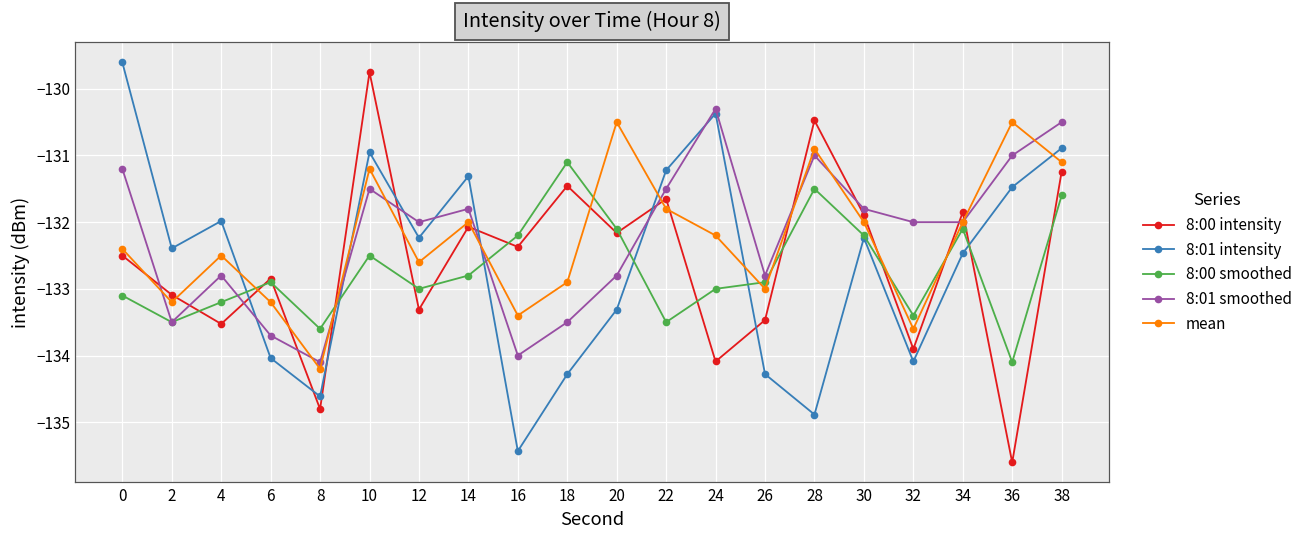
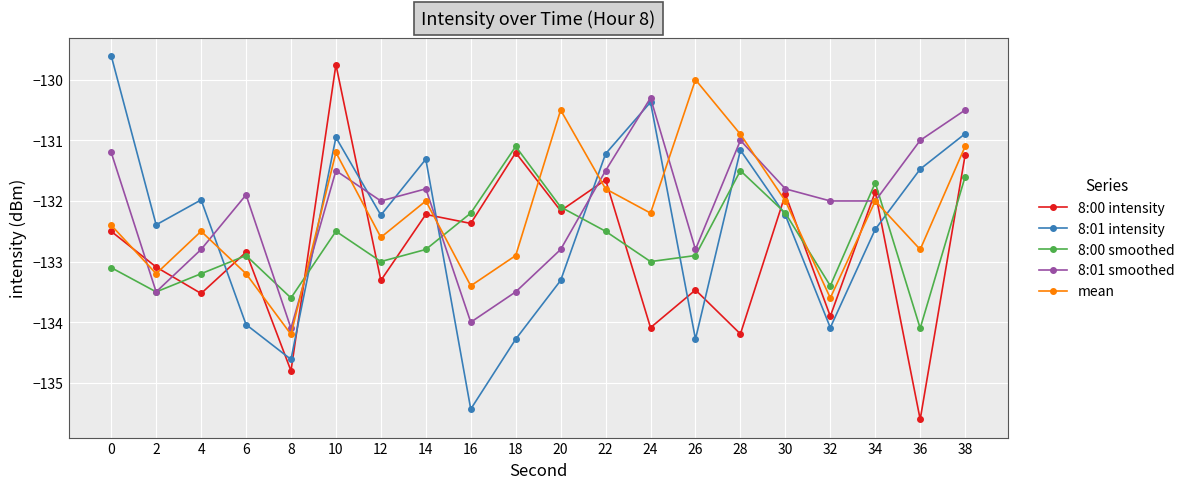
  {
    "8:00 intensity": {
      "0": -132.5,
      "2": -133.1,
      "4": -133.5,
      "6": -132.8,
      "8": -134.8,
      "10": -129.8,
      "12": -133.3,
-     "14": -132.1,
+     "14": -132.2,
      "16": -132.4,
-     "18": -131.5,
+     "18": -131.2,
      "20": -132.2,
      "22": -131.7,
      "24": -134.1,
      "26": -133.5,
-     "28": -130.5,
+     "28": -134.2,
      "30": -131.9,
      "32": -133.9,
      "34": -131.9,
      "36": -135.6,
      "38": -131.2
    },
    "8:01 intensity": {
      "0": -129.6,
      "2": -132.4,
      "4": -132.0,
      "6": -134.0,
      "8": -134.6,
      "10": -131.0,
      "12": -132.2,
      "14": -131.3,
      "16": -135.4,
      "18": -134.3,
      "20": -133.3,
      "22": -131.2,
      "24": -130.4,
      "26": -134.3,
-     "28": -134.9,
+     "28": -131.2,
      "32": -134.1,
      "34": -132.5,
      "36": -131.5,
      "38": -130.9
    },
    "8:00 smoothed": {
      "0": -133.1,
      "4": -133.2,
      "6": -132.9,
      "8": -133.6,
      "10": -132.5,
      "12": -133.0,
      "14": -132.8,
      "16": -132.2,
      "18": -131.1,
      "20": -132.1,
-     "22": -133.5,
+     "22": -132.5,
      "24": -133.0,
      "26": -132.9,
      "28": -131.5,
      "32": -133.4,
-     "34": -132.1,
+     "34": -131.7,
      "36": -134.1,
      "38": -131.6
    },
    "8:01 smoothed": {
      "0": -131.2,
      "4": -132.8,
-     "6": -133.7,
+     "6": -131.9,
      "8": -134.1,
      "10": -131.5,
      "12": -132.0,
      "14": -131.8,
      "16": -134.0,
      "18": -133.5,
      "20": -132.8,
      "22": -131.5,
      "24": -130.3,
      "26": -132.8,
      "28": -131.0,
      "30": -131.8,
      "32": -132.0,
      "36": -131.0,
      "38": -130.5
    },
    "mean": {
      "0": -132.4,
      "2": -133.2,
      "4": -132.5,
      "6": -133.2,
      "8": -134.2,
      "10": -131.2,
      "12": -132.6,
      "14": -132.0,
      "16": -133.4,
      "18": -132.9,
      "20": -130.5,
      "22": -131.8,
      "24": -132.2,
-     "26": -133,
+     "26": -130,
      "28": -130.9,
      "30": -132.0,
      "32": -133.6,
-     "36": -130.5,
+     "36": -132.8,
      "38": -131.1
    }
  }
